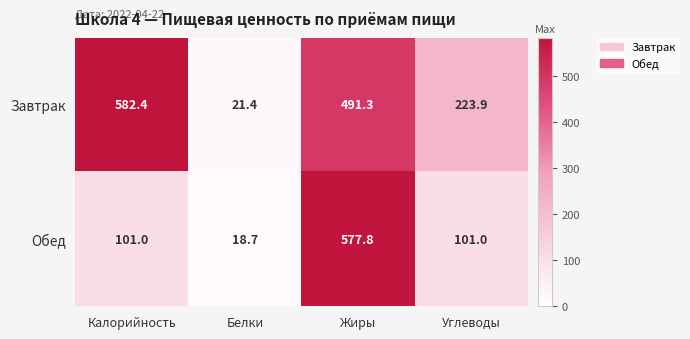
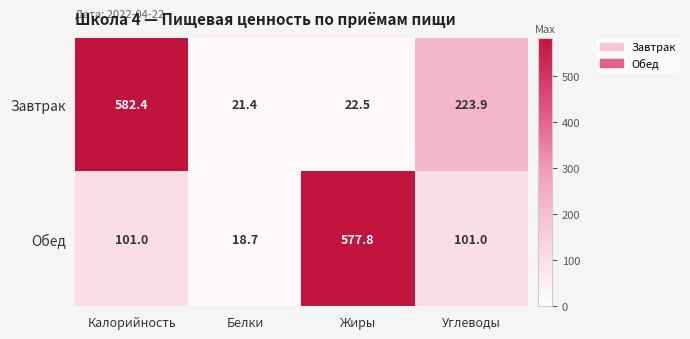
  {
    "Завтрак": {
      "Калорийность": 582.4,
      "Белки": 21.4,
-     "Жиры": 491.3,
+     "Жиры": 22.5,
      "Углеводы": 223.9
    },
    "Обед": {
      "Калорийность": 101.0,
      "Белки": 18.7,
      "Жиры": 577.8,
      "Углеводы": 101.0
    }
  }
